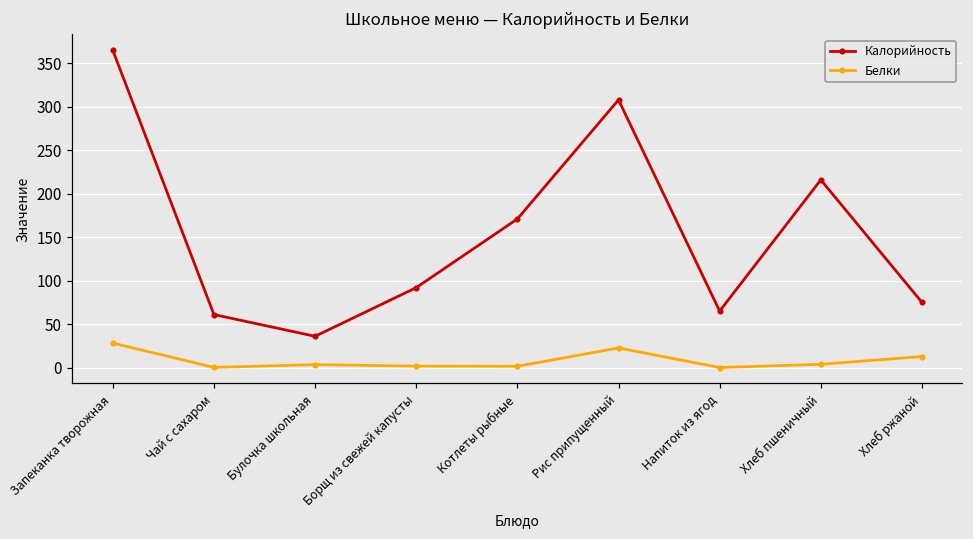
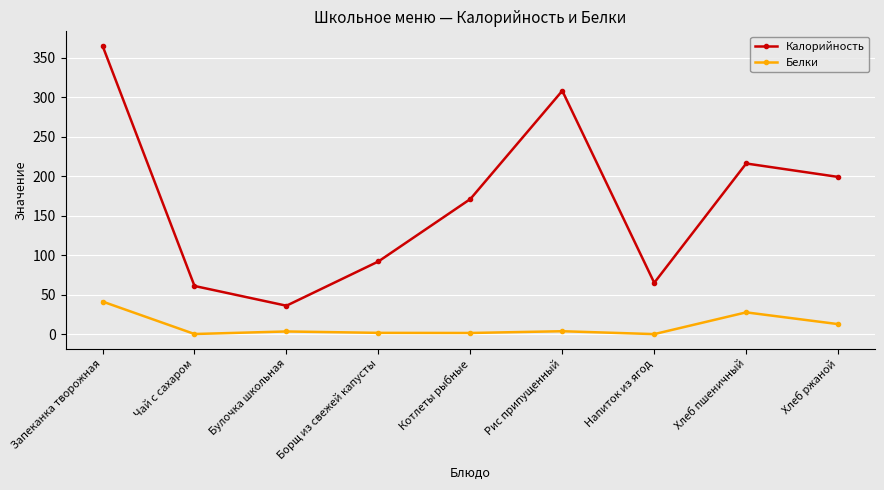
  {
    "Калорийность": {
      "Запеканка творожная": 370,
      "Чай с сахаром": 60,
      "Булочка школьная": 40,
      "Борщ из свежей капусты": 90,
      "Котлеты рыбные": 170,
      "Рис припущенный": 310,
      "Напиток из ягод": 70,
      "Хлеб пшеничный": 220,
-     "Хлеб ржаной": 80
+     "Хлеб ржаной": 200
    },
    "Белки": {
-     "Запеканка творожная": 30,
+     "Запеканка творожная": 40,
      "Чай с сахаром": 0,
      "Булочка школьная": 0,
      "Борщ из свежей капусты": 0,
      "Котлеты рыбные": 0,
-     "Рис припущенный": 20,
+     "Рис припущенный": 0,
      "Напиток из ягод": 0,
-     "Хлеб пшеничный": 0,
+     "Хлеб пшеничный": 30,
      "Хлеб ржаной": 10
    }
  }
